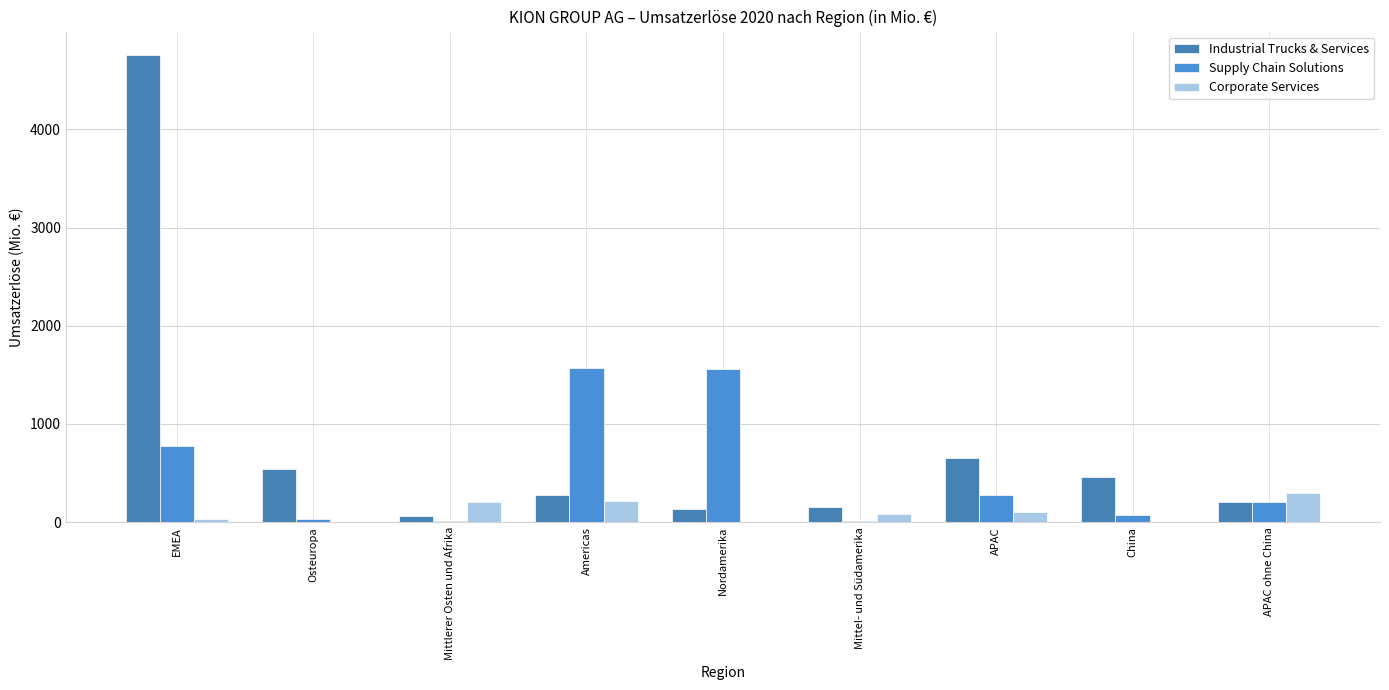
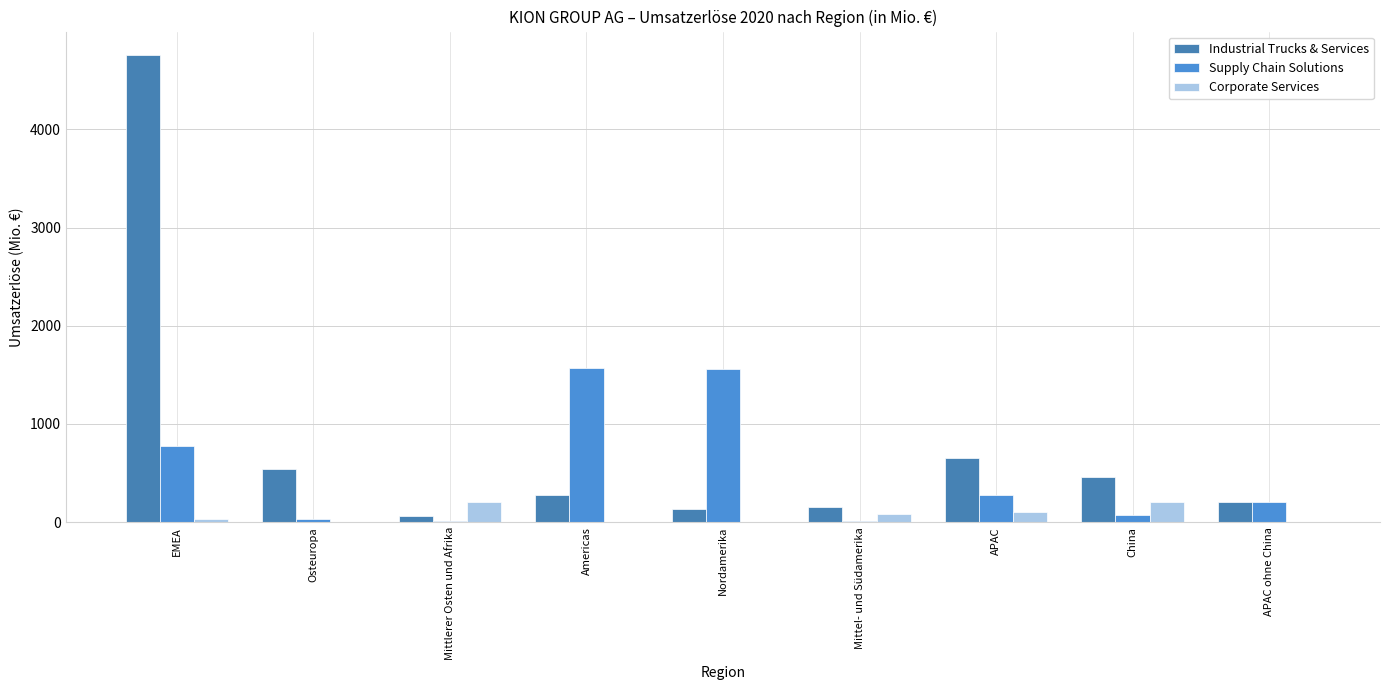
  {
    "Corporate Services": {
      "EMEA": 0,
      "Mittlerer Osten und Afrika": 200,
-     "Americas": 200,
+     "Americas": 0,
      "Nordamerika": 0,
      "Mittel- und Südamerika": 100,
      "APAC": 100,
-     "China": 0,
-     "APAC ohne China": 300
+     "China": 200,
+     "APAC ohne China": 0
    }
  }
